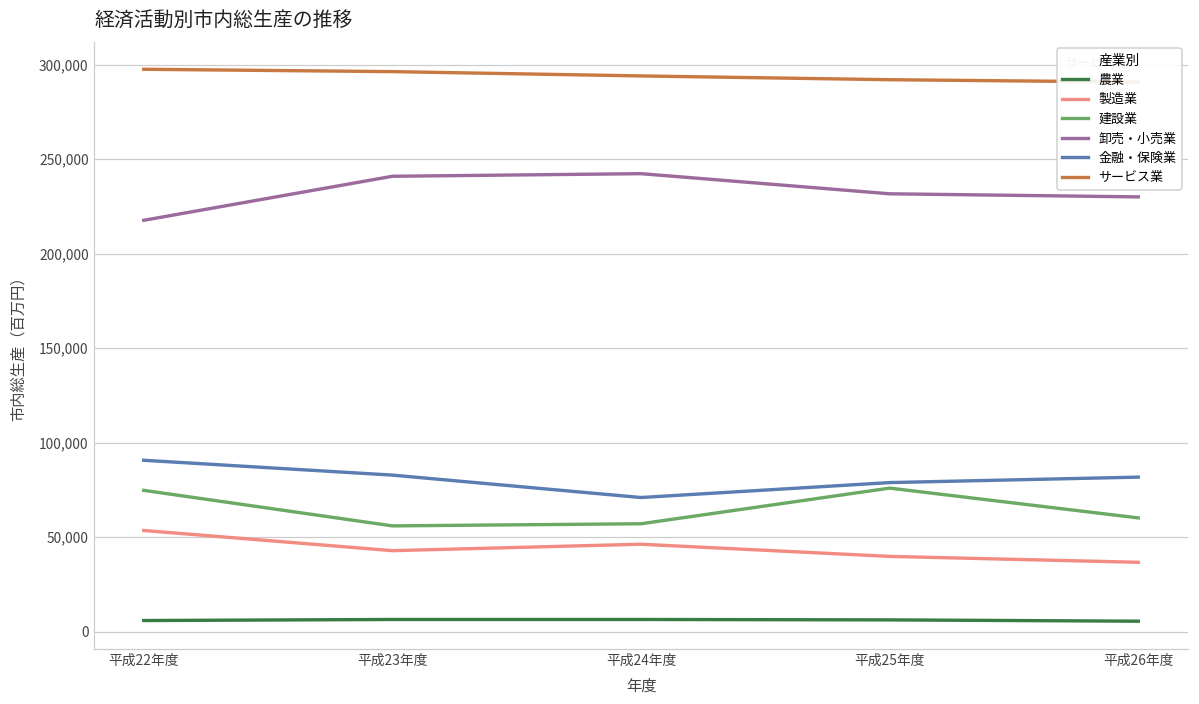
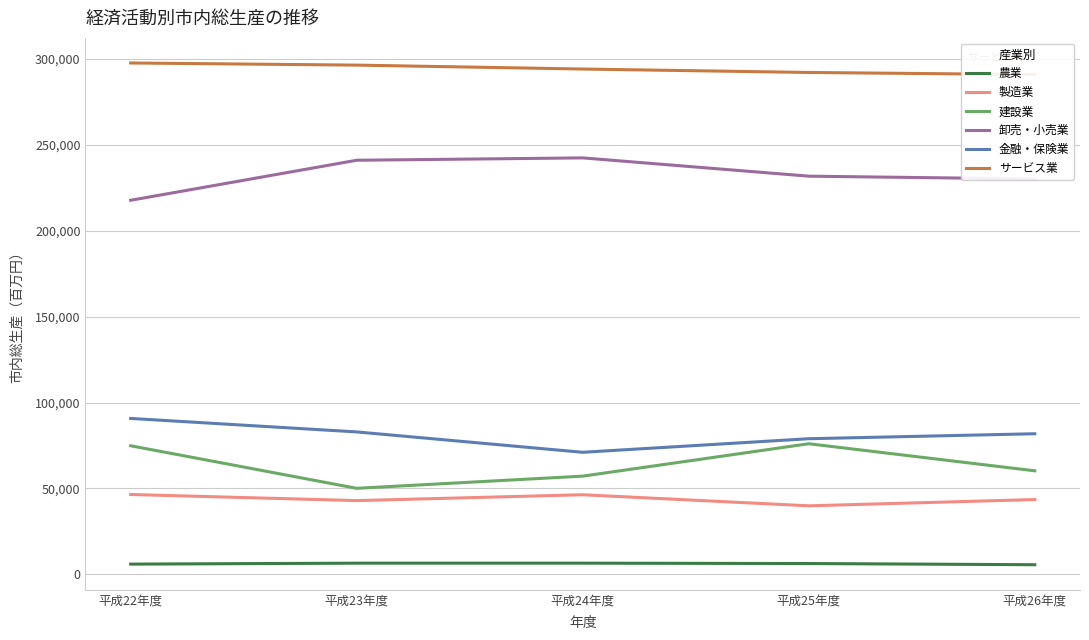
  {
    "農業": {
      "平成22年度": "6,000",
      "平成23年度": "7,000",
      "平成24年度": "7,000",
      "平成25年度": "6,000",
      "平成26年度": "6,000"
    },
    "製造業": {
-     "平成22年度": "54,000",
+     "平成22年度": "46,000",
      "平成23年度": "43,000",
      "平成24年度": "46,000",
      "平成25年度": "40,000",
-     "平成26年度": "37,000"
+     "平成26年度": "44,000"
    },
    "建設業": {
      "平成22年度": "75,000",
-     "平成23年度": "56,000",
+     "平成23年度": "50,000",
      "平成24年度": "57,000",
      "平成25年度": "76,000",
      "平成26年度": "60,000"
    },
    "卸売・小売業": {
      "平成22年度": "218,000",
      "平成23年度": "241,000",
      "平成24年度": "242,000",
      "平成25年度": "232,000"
    },
    "金融・保険業": {
      "平成22年度": "91,000",
      "平成23年度": "83,000",
      "平成24年度": "71,000",
      "平成25年度": "79,000",
      "平成26年度": "82,000"
    },
    "サービス業": {
      "平成22年度": "298,000",
      "平成23年度": "296,000",
      "平成24年度": "294,000",
      "平成25年度": "292,000"
    }
  }
